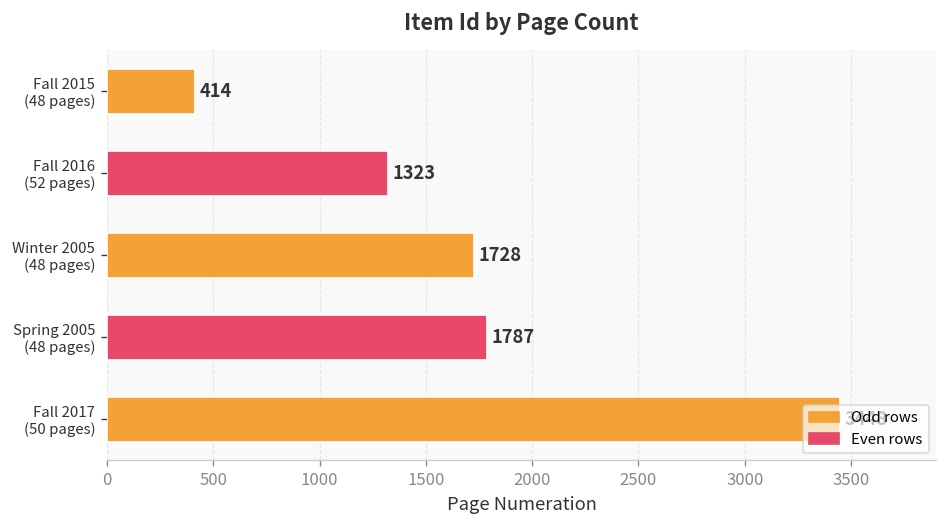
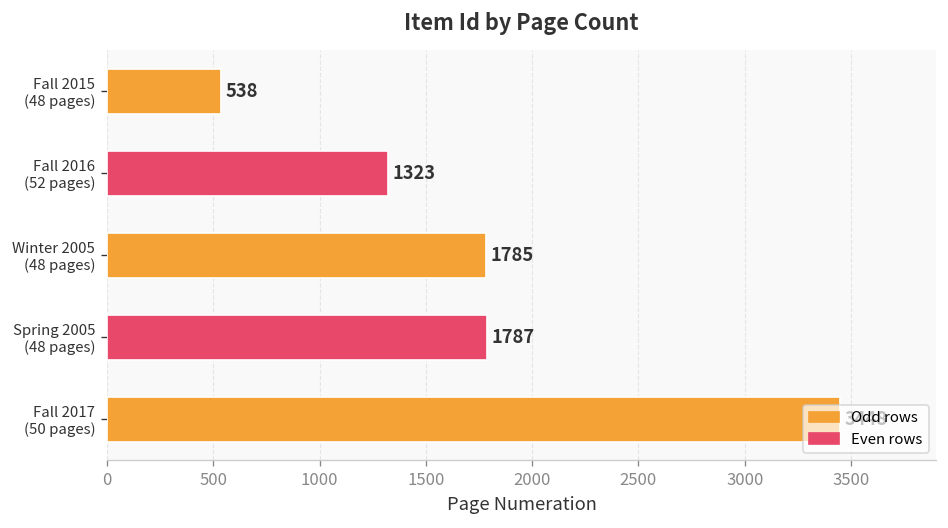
  {
-   "Fall 2015 (48 pages)": 414,
+   "Fall 2015 (48 pages)": 538,
    "Fall 2016 (52 pages)": 1323,
-   "Winter 2005 (48 pages)": 1728,
+   "Winter 2005 (48 pages)": 1785,
    "Spring 2005 (48 pages)": 1787
  }
